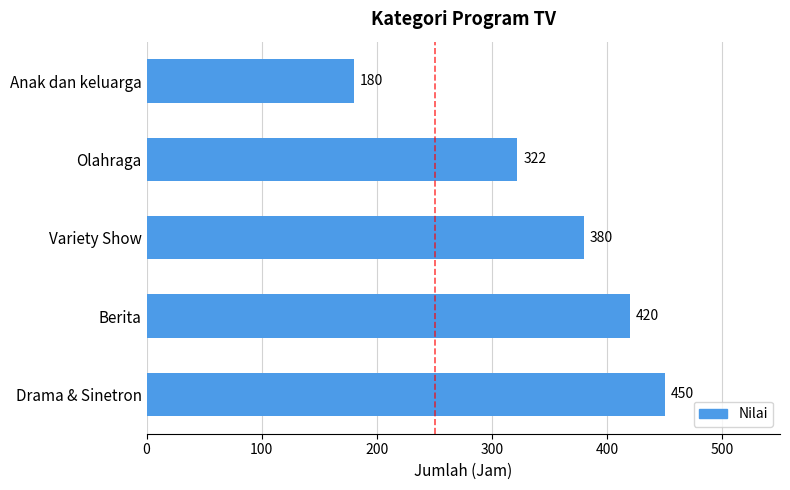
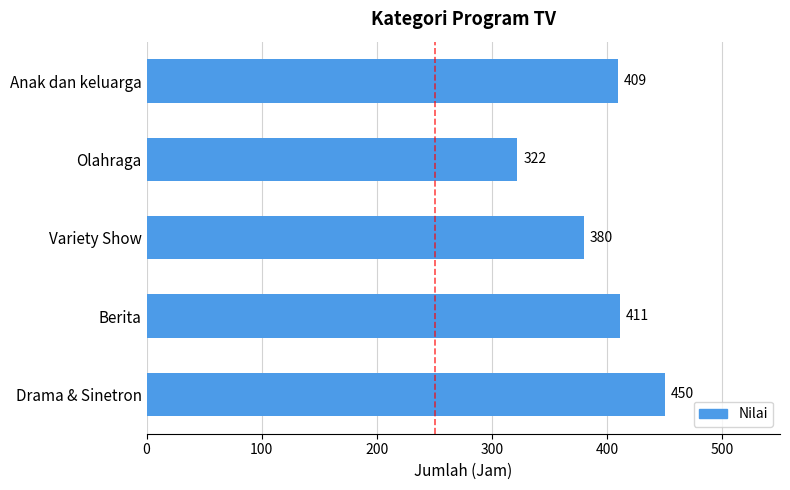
  {
-   "Anak dan keluarga": 180,
+   "Anak dan keluarga": 409,
    "Olahraga": 322,
    "Variety Show": 380,
-   "Berita": 420,
+   "Berita": 411,
    "Drama & Sinetron": 450
  }
